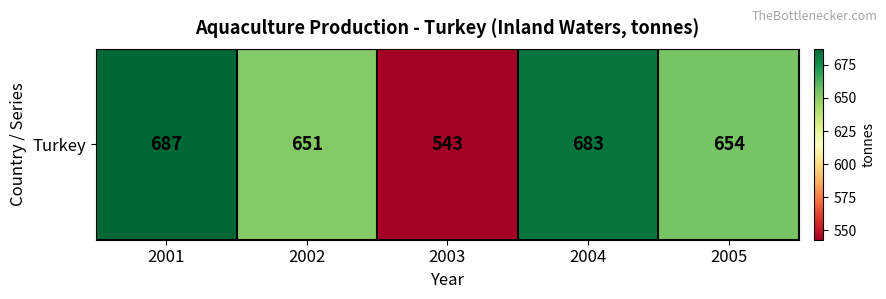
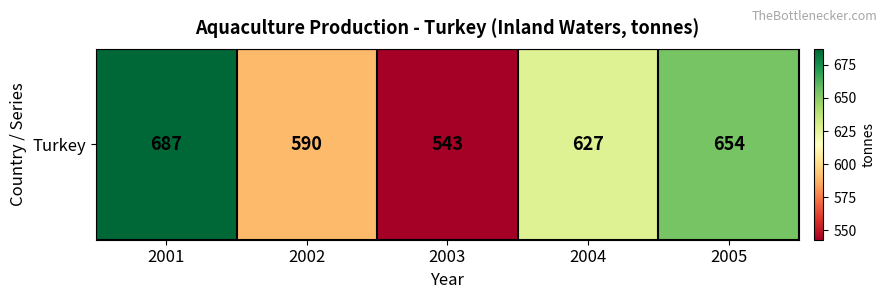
  {
    "Turkey": {
      "2001": 687,
-     "2002": 651,
+     "2002": 590,
      "2003": 543,
-     "2004": 683,
+     "2004": 627,
      "2005": 654
    }
  }
